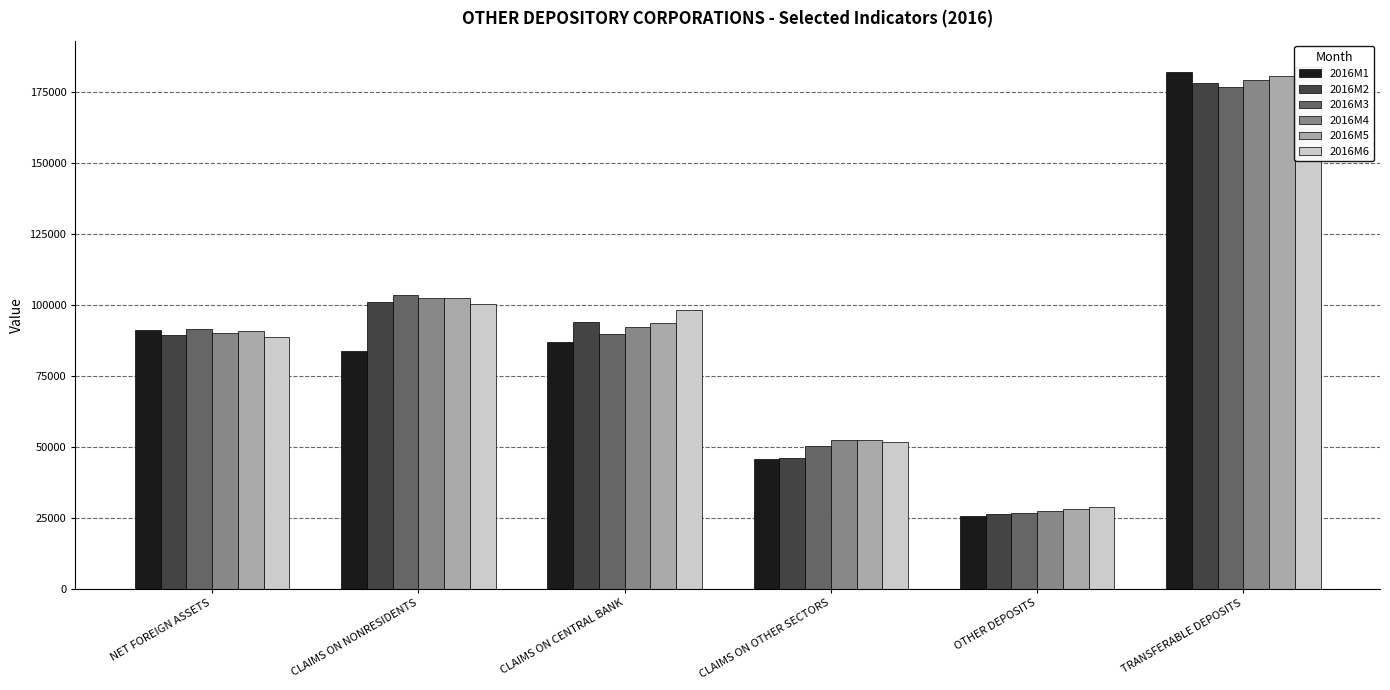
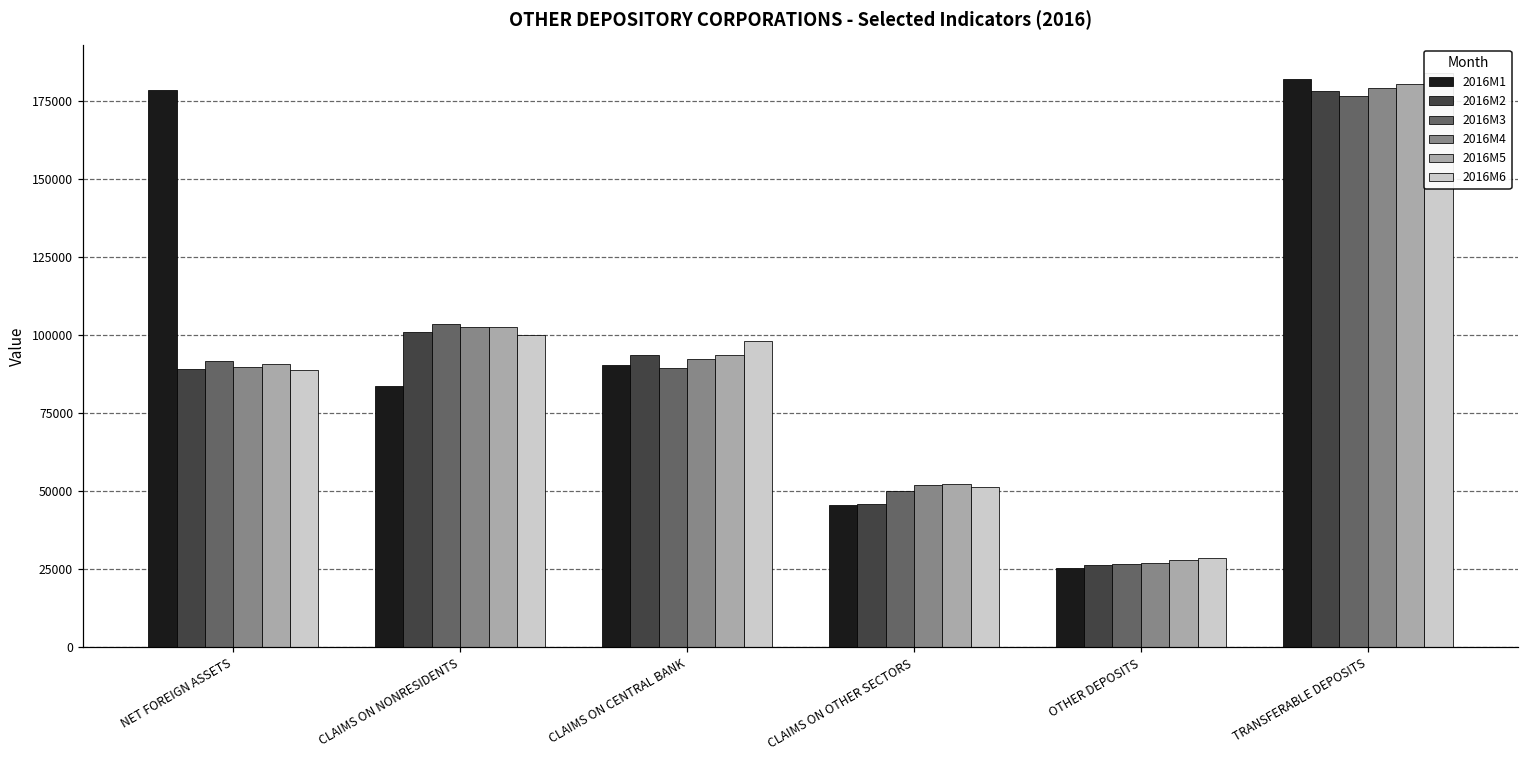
  {
    "2016M1": {
-     "NET FOREIGN ASSETS": 91000,
+     "NET FOREIGN ASSETS": 178000,
      "CLAIMS ON NONRESIDENTS": 84000,
-     "CLAIMS ON CENTRAL BANK": 87000,
+     "CLAIMS ON CENTRAL BANK": 90000,
      "CLAIMS ON OTHER SECTORS": 46000,
      "OTHER DEPOSITS": 26000,
      "TRANSFERABLE DEPOSITS": 182000
    }
  }
